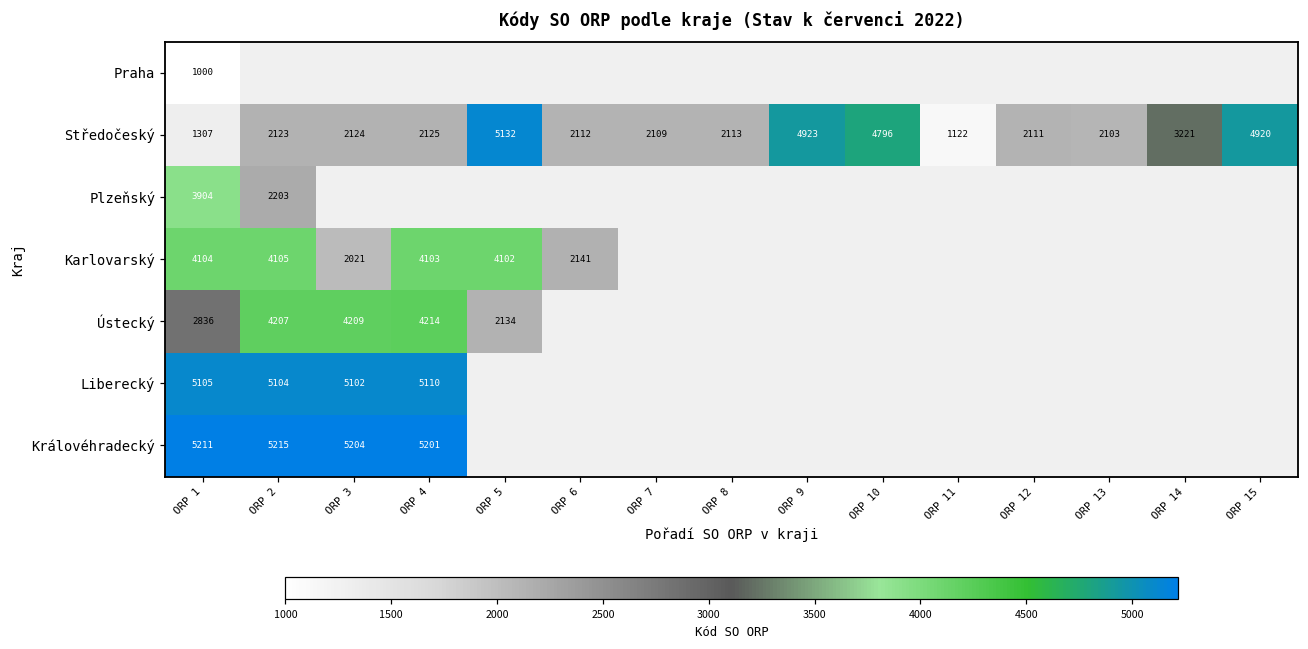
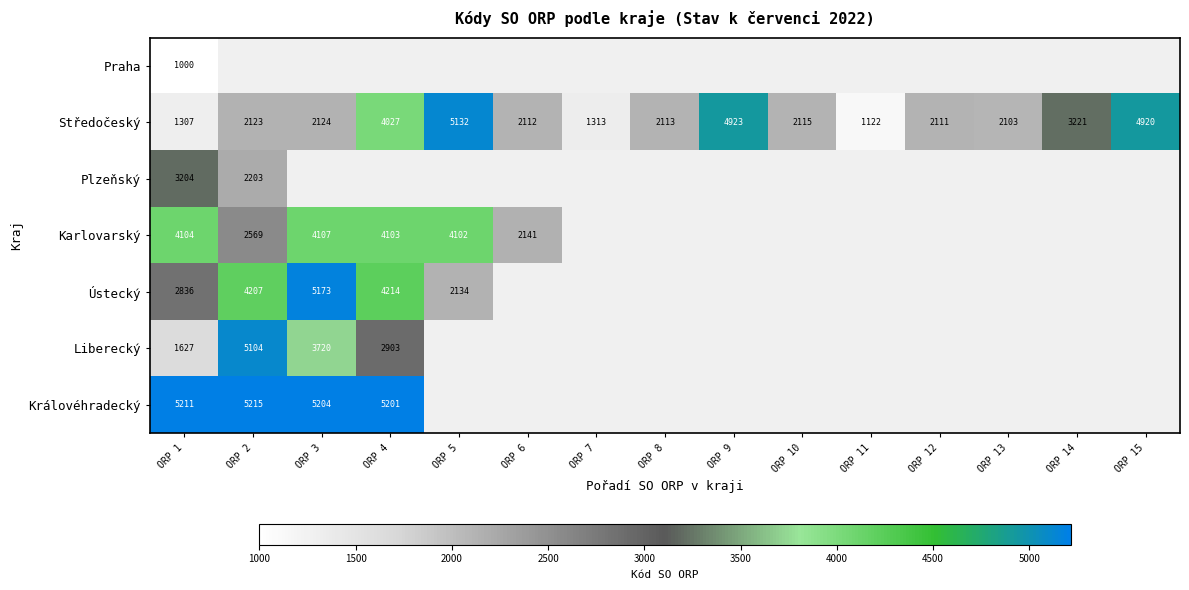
  {
    "Praha": {
      "ORP 1": 1000
    },
    "Středočeský": {
      "ORP 1": 1307,
      "ORP 2": 2123,
      "ORP 3": 2124,
-     "ORP 4": 2125,
+     "ORP 4": 4027,
      "ORP 5": 5132,
      "ORP 6": 2112,
-     "ORP 7": 2109,
+     "ORP 7": 1313,
      "ORP 8": 2113,
      "ORP 9": 4923,
-     "ORP 10": 4796,
+     "ORP 10": 2115,
      "ORP 11": 1122,
      "ORP 12": 2111,
      "ORP 13": 2103,
      "ORP 14": 3221,
      "ORP 15": 4920
    },
    "Plzeňský": {
-     "ORP 1": 3904,
+     "ORP 1": 3204,
      "ORP 2": 2203
    },
    "Karlovarský": {
      "ORP 1": 4104,
-     "ORP 2": 4105,
-     "ORP 3": 2021,
+     "ORP 2": 2569,
+     "ORP 3": 4107,
      "ORP 4": 4103,
      "ORP 5": 4102,
      "ORP 6": 2141
    },
    "Ústecký": {
      "ORP 1": 2836,
      "ORP 2": 4207,
-     "ORP 3": 4209,
+     "ORP 3": 5173,
      "ORP 4": 4214,
      "ORP 5": 2134
    },
    "Liberecký": {
-     "ORP 1": 5105,
+     "ORP 1": 1627,
      "ORP 2": 5104,
-     "ORP 3": 5102,
-     "ORP 4": 5110
+     "ORP 3": 3720,
+     "ORP 4": 2903
    },
    "Královéhradecký": {
      "ORP 1": 5211,
      "ORP 2": 5215,
      "ORP 3": 5204,
      "ORP 4": 5201
    }
  }
